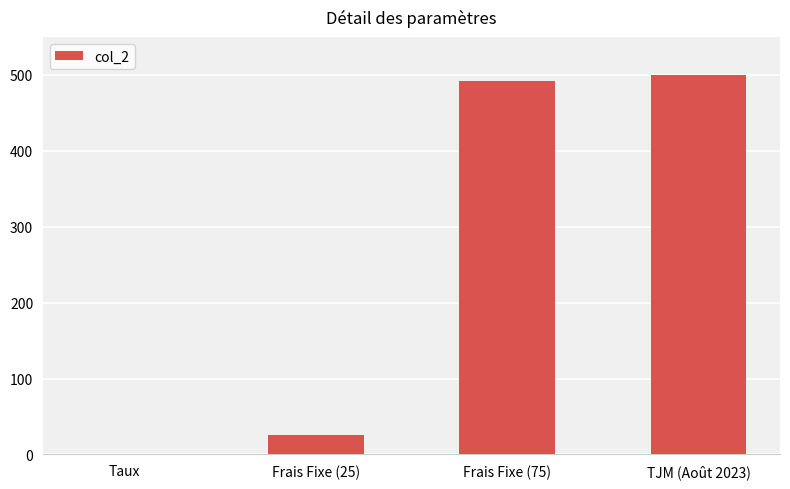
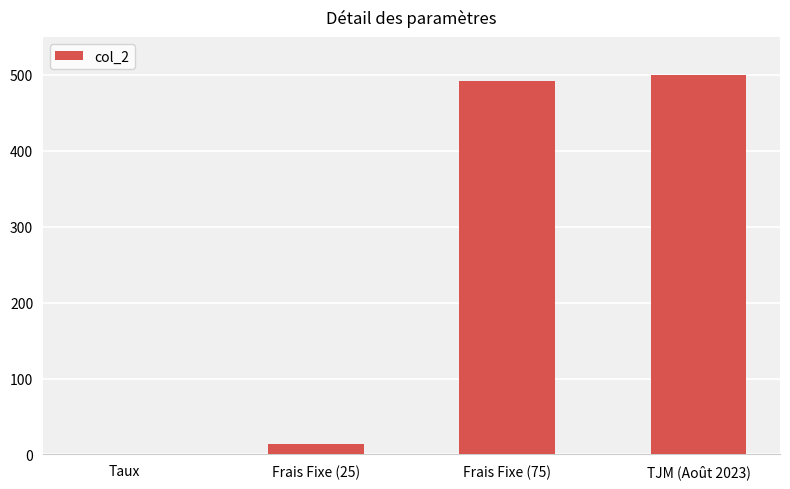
  {
-   "Frais Fixe (25)": 30,
+   "Frais Fixe (25)": 10,
    "Frais Fixe (75)": 490,
    "TJM (Août 2023)": 500
  }
